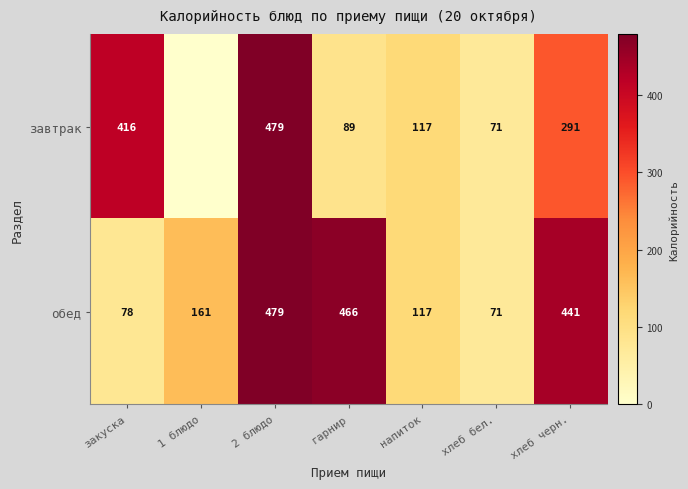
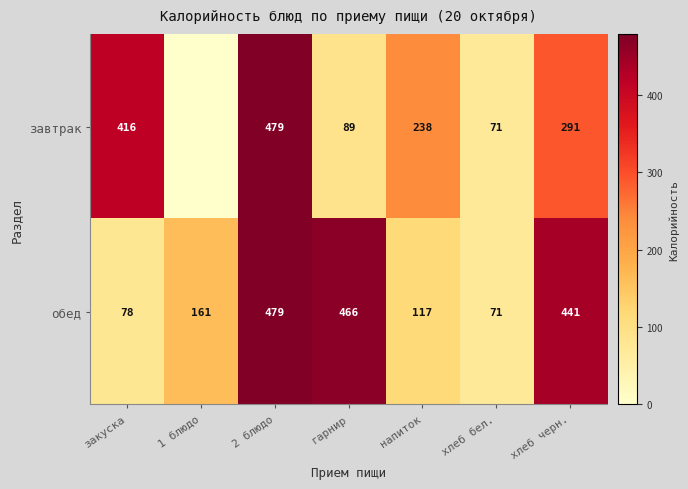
  {
    "завтрак": {
      "закуска": 416,
      "2 блюдо": 479,
      "гарнир": 89,
-     "напиток": 117,
+     "напиток": 238,
      "хлеб бел.": 71,
      "хлеб черн.": 291
    },
    "обед": {
      "закуска": 78,
      "1 блюдо": 161,
      "2 блюдо": 479,
      "гарнир": 466,
      "напиток": 117,
      "хлеб бел.": 71,
      "хлеб черн.": 441
    }
  }
